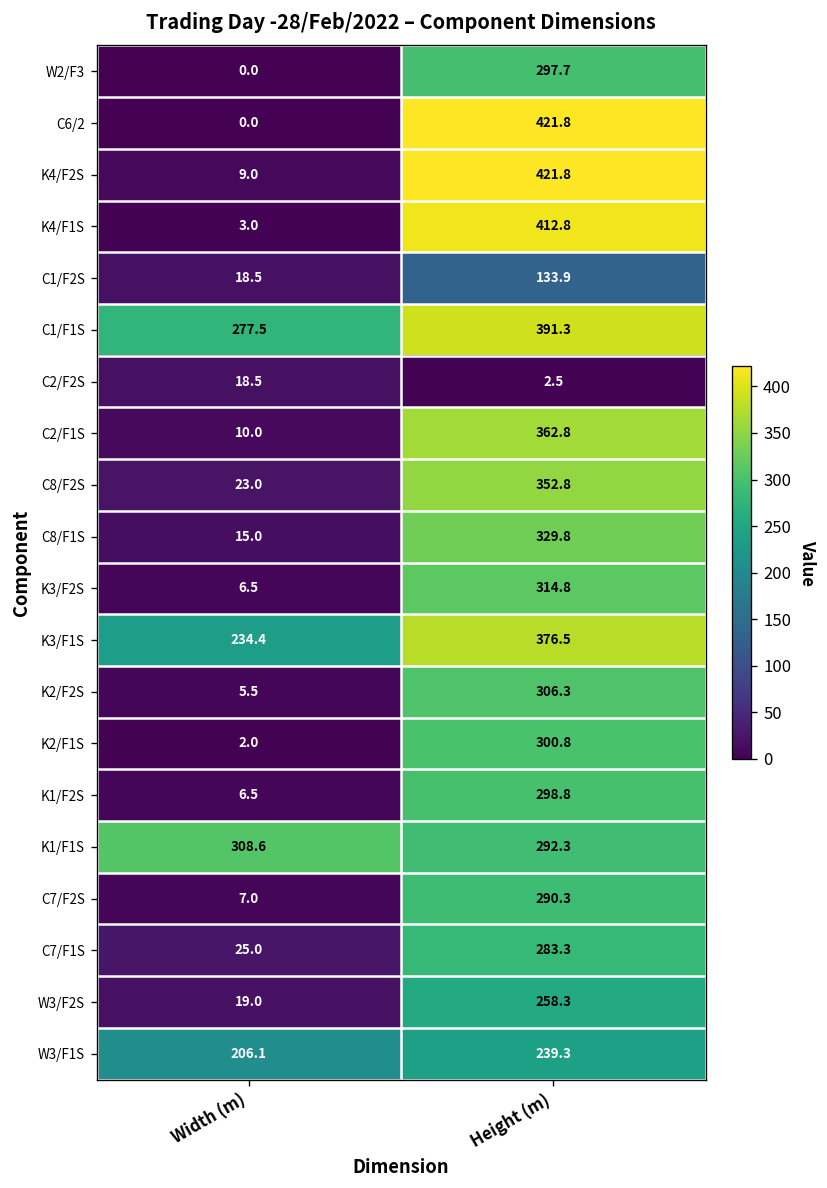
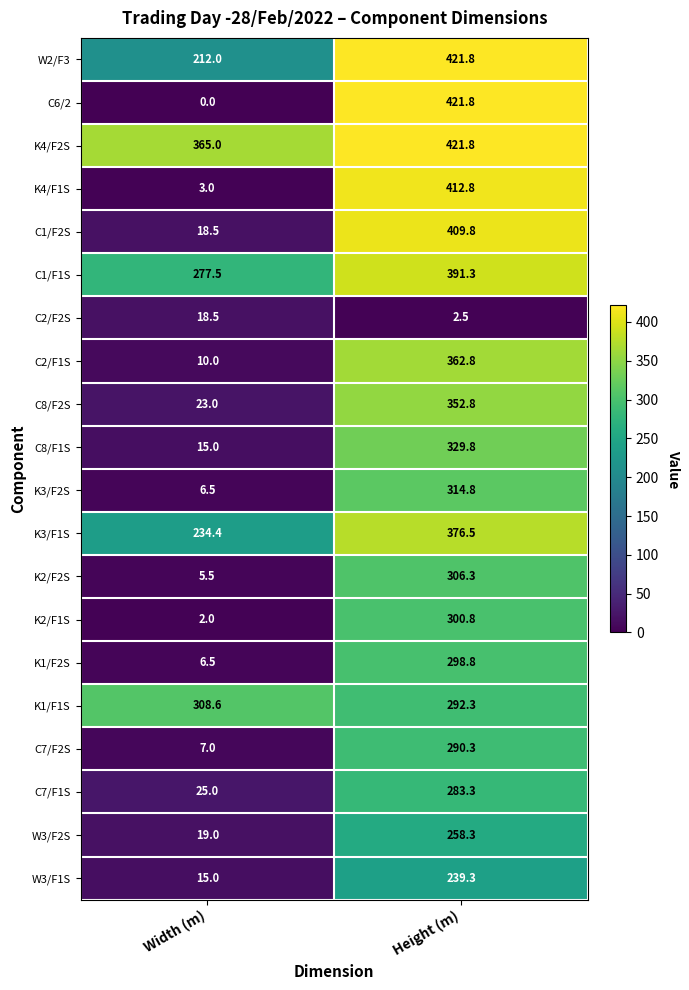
  {
    "W2/F3": {
-     "Width (m)": 0.0,
-     "Height (m)": 297.7
+     "Width (m)": 212.0,
+     "Height (m)": 421.8
    },
    "C6/2": {
      "Width (m)": 0.0,
      "Height (m)": 421.8
    },
    "K4/F2S": {
-     "Width (m)": 9.0,
+     "Width (m)": 365.0,
      "Height (m)": 421.8
    },
    "K4/F1S": {
      "Width (m)": 3.0,
      "Height (m)": 412.8
    },
    "C1/F2S": {
      "Width (m)": 18.5,
-     "Height (m)": 133.9
+     "Height (m)": 409.8
    },
    "C1/F1S": {
      "Width (m)": 277.5,
      "Height (m)": 391.3
    },
    "C2/F2S": {
      "Width (m)": 18.5,
      "Height (m)": 2.5
    },
    "C2/F1S": {
      "Width (m)": 10.0,
      "Height (m)": 362.8
    },
    "C8/F2S": {
      "Width (m)": 23.0,
      "Height (m)": 352.8
    },
    "C8/F1S": {
      "Width (m)": 15.0,
      "Height (m)": 329.8
    },
    "K3/F2S": {
      "Width (m)": 6.5,
      "Height (m)": 314.8
    },
    "K3/F1S": {
      "Width (m)": 234.4,
      "Height (m)": 376.5
    },
    "K2/F2S": {
      "Width (m)": 5.5,
      "Height (m)": 306.3
    },
    "K2/F1S": {
      "Width (m)": 2.0,
      "Height (m)": 300.8
    },
    "K1/F2S": {
      "Width (m)": 6.5,
      "Height (m)": 298.8
    },
    "K1/F1S": {
      "Width (m)": 308.6,
      "Height (m)": 292.3
    },
    "C7/F2S": {
      "Width (m)": 7.0,
      "Height (m)": 290.3
    },
    "C7/F1S": {
      "Width (m)": 25.0,
      "Height (m)": 283.3
    },
    "W3/F2S": {
      "Width (m)": 19.0,
      "Height (m)": 258.3
    },
    "W3/F1S": {
-     "Width (m)": 206.1,
+     "Width (m)": 15.0,
      "Height (m)": 239.3
    }
  }
